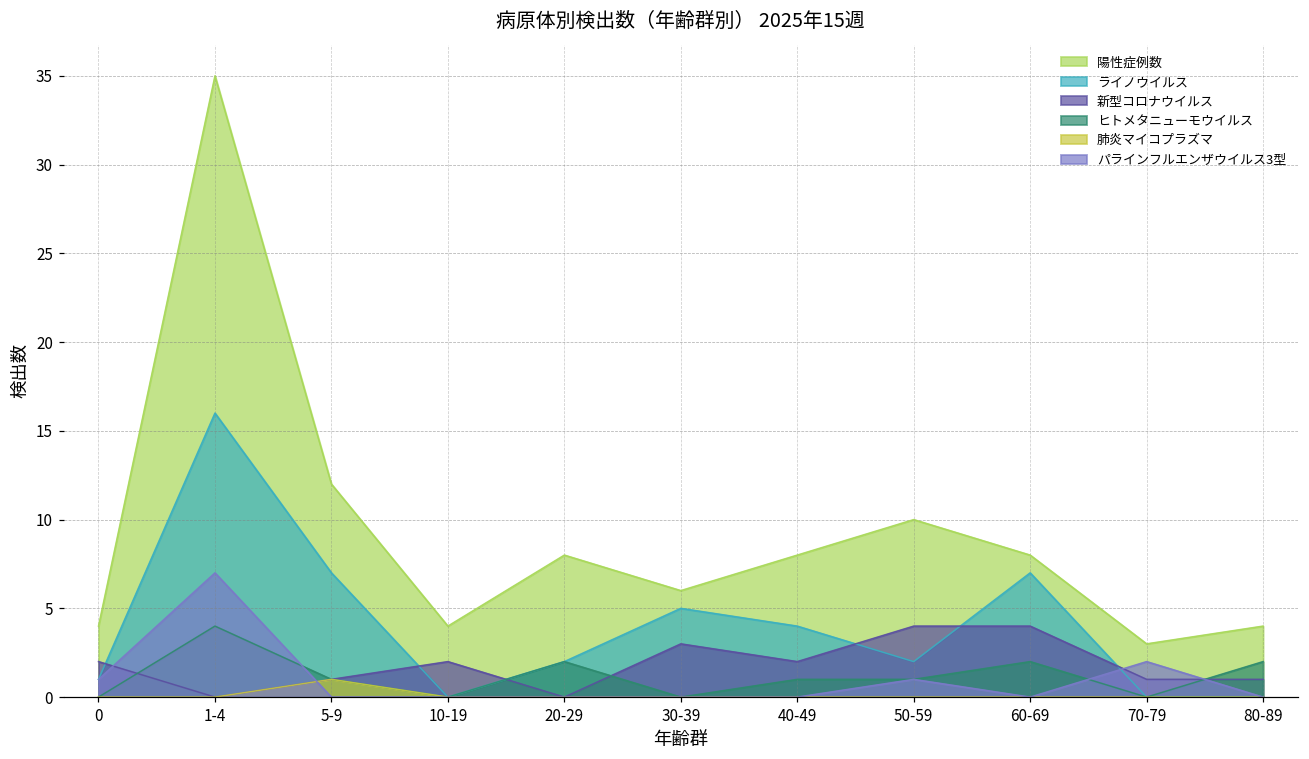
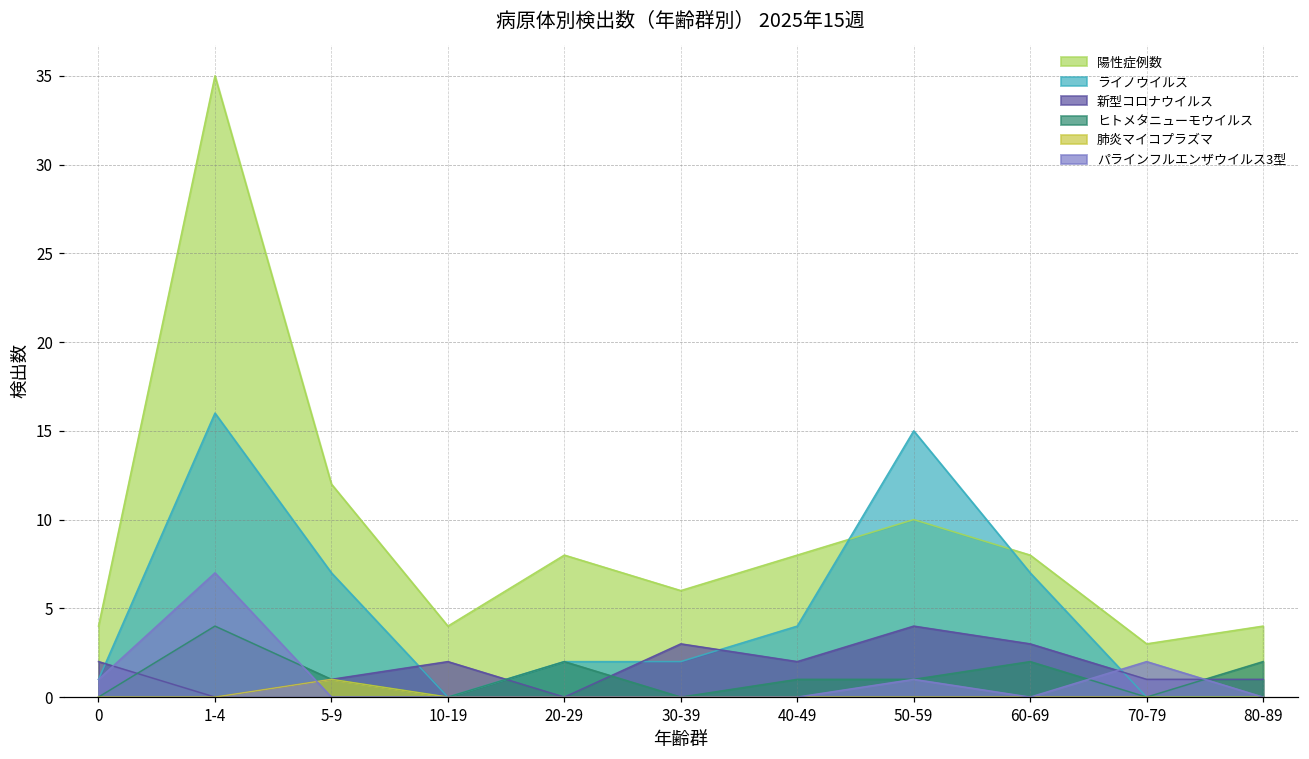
  {
    "ライノウイルス": {
      "1-4": 16,
      "5-9": 7,
-     "30-39": 5,
+     "30-39": 2,
      "40-49": 4,
-     "50-59": 2,
+     "50-59": 15,
      "60-69": 7
    },
    "新型コロナウイルス": {
      "0": 2,
      "10-19": 2,
      "30-39": 3,
      "40-49": 2,
      "50-59": 4,
-     "60-69": 4,
+     "60-69": 3,
      "70-79": 1,
      "80-89": 1
    },
    "ヒトメタニューモウイルス": {
      "1-4": 4,
      "40-49": 1,
      "60-69": 2,
      "80-89": 2
    },
    "パラインフルエンザウイルス3型": {
      "1-4": 7,
      "5-9": 0,
      "70-79": 2
    }
  }
